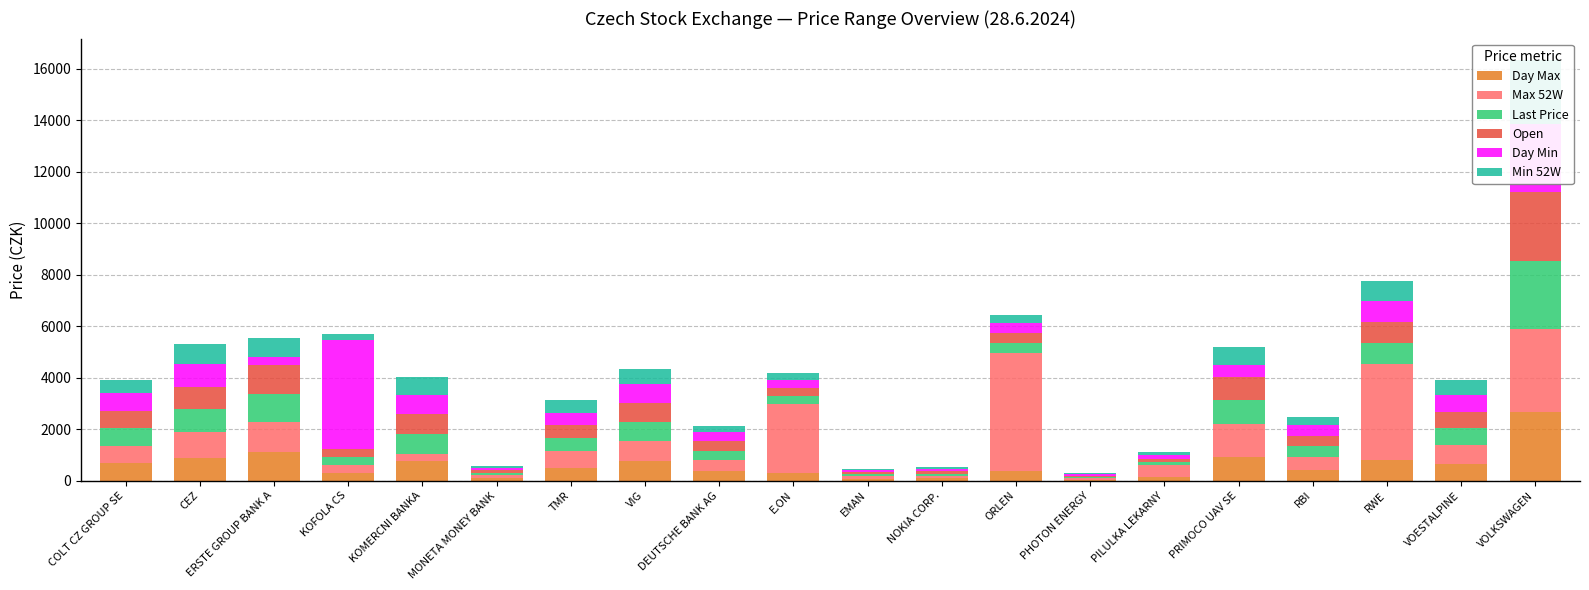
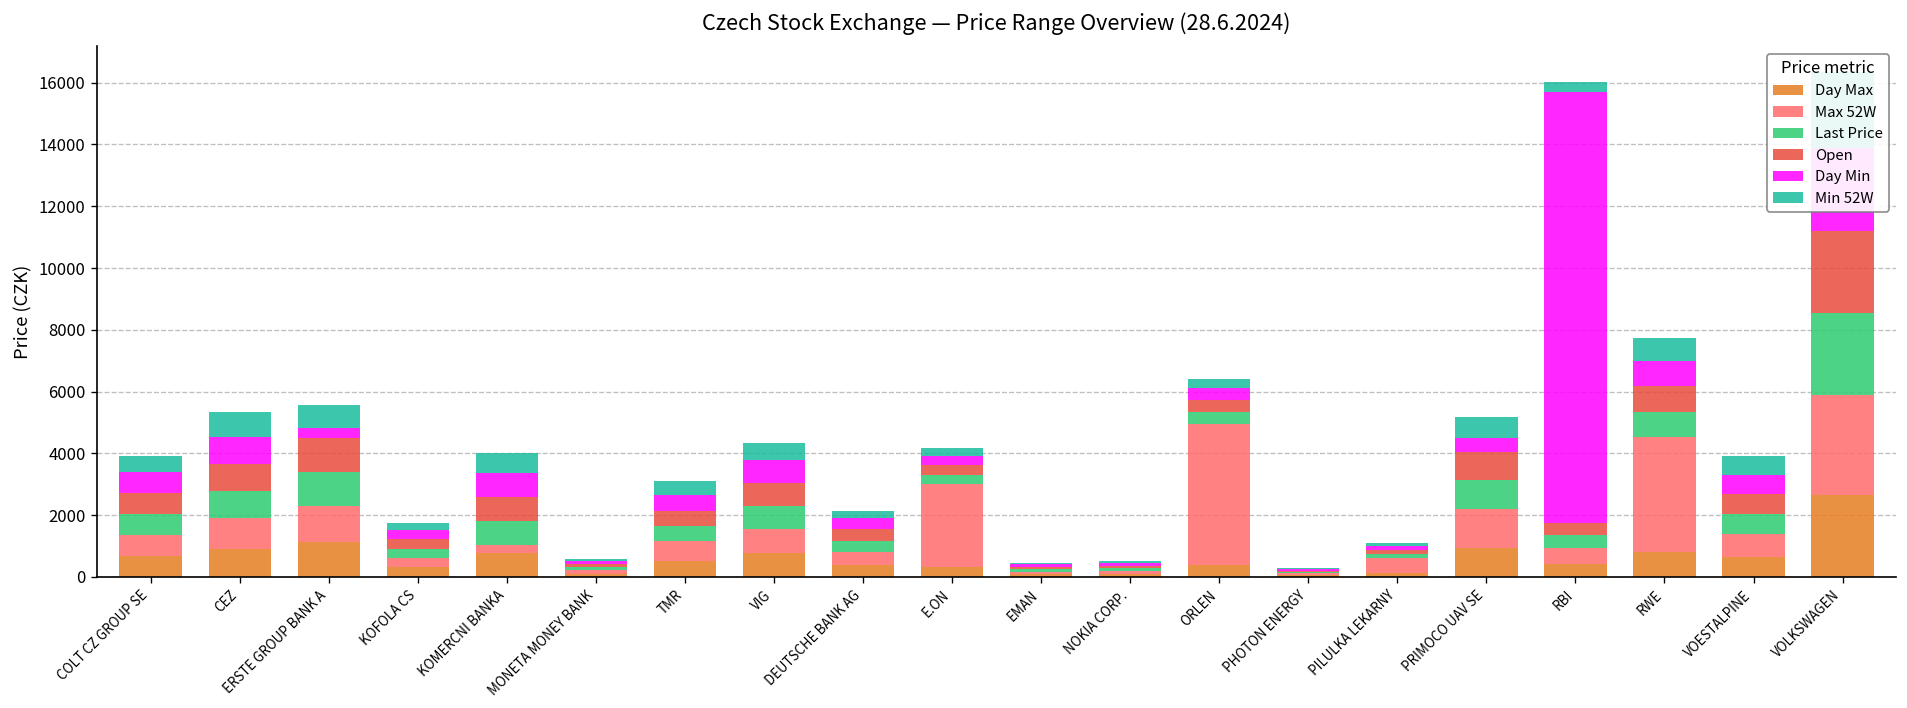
  {
    "Max 52W": {
      "COLT CZ GROUP SE": 700,
      "CEZ": 1000,
      "ERSTE GROUP BANK A": 1200,
      "KOFOLA CS": 300,
      "KOMERCNI BANKA": 200,
      "MONETA MONEY BANK": 100,
      "TMR": 600,
      "VIG": 800,
      "DEUTSCHE BANK AG": 400,
      "E.ON": 2700,
      "ORLEN": 4600,
      "PILULKA LEKARNY": 500,
      "PRIMOCO UAV SE": 1300,
      "RBI": 500,
      "RWE": 3700,
      "VOESTALPINE": 800,
      "VOLKSWAGEN": 3200
    },
    "Day Min": {
      "COLT CZ GROUP SE": 700,
      "CEZ": 900,
      "ERSTE GROUP BANK A": 300,
-     "KOFOLA CS": 4200,
+     "KOFOLA CS": 300,
      "KOMERCNI BANKA": 800,
      "MONETA MONEY BANK": 100,
      "TMR": 500,
      "VIG": 700,
      "DEUTSCHE BANK AG": 400,
      "E.ON": 300,
      "ORLEN": 400,
      "PILULKA LEKARNY": 100,
      "PRIMOCO UAV SE": 500,
-     "RBI": 400,
+     "RBI": 14000,
      "RWE": 800,
      "VOESTALPINE": 600
    }
  }
